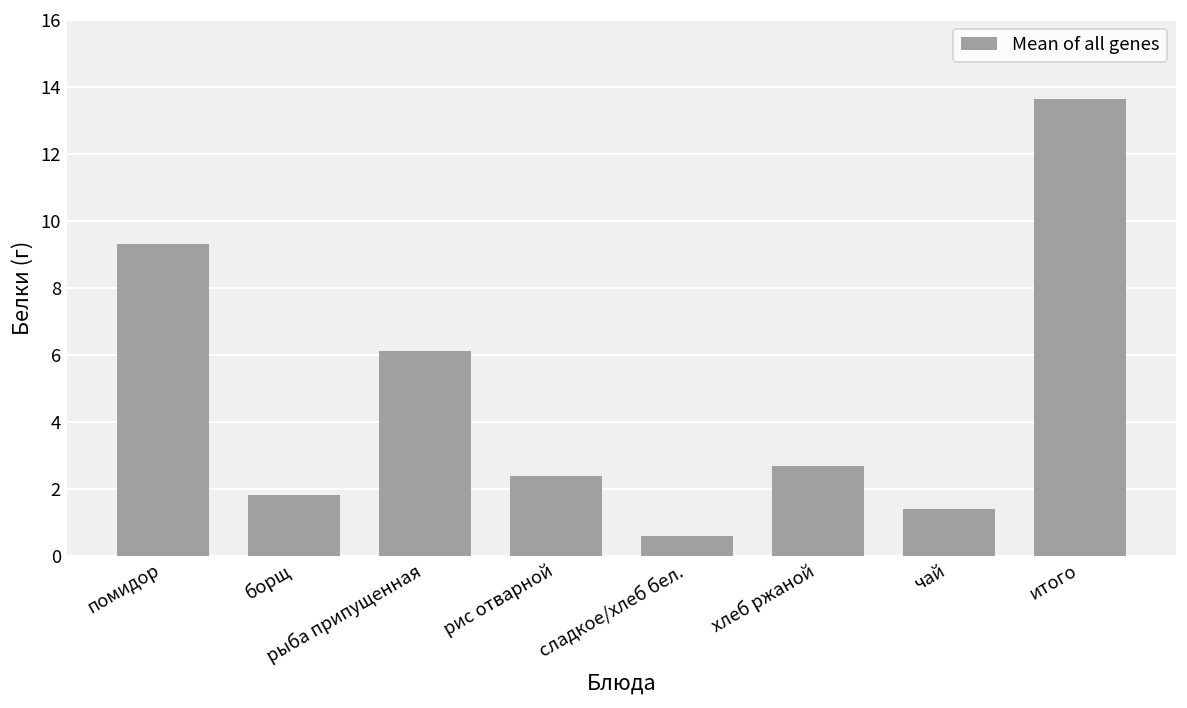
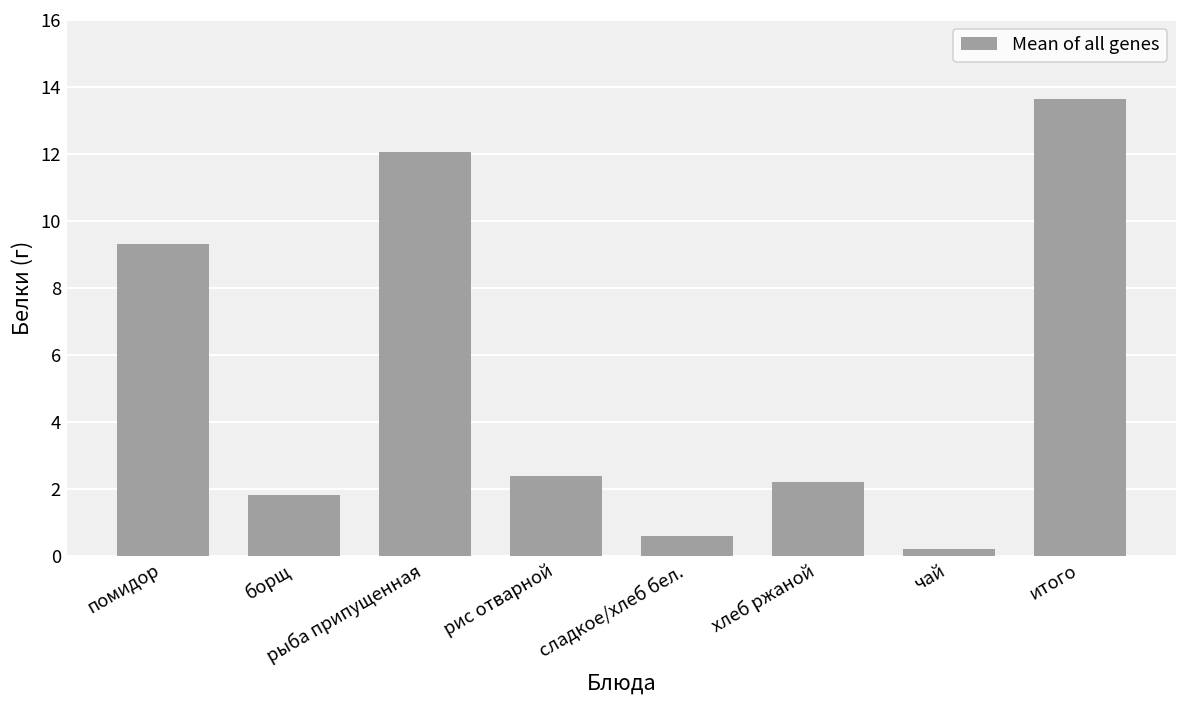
  {
    "помидор": 9.3,
    "борщ": 1.8,
-   "рыба припущенная": 6.1,
+   "рыба припущенная": 12.1,
    "рис отварной": 2.4,
    "сладкое/хлеб бел.": 0.6,
-   "хлеб ржаной": 2.7,
-   "чай": 1.4,
+   "хлеб ржаной": 2.2,
+   "чай": 0.2,
    "итого": 13.6
  }
